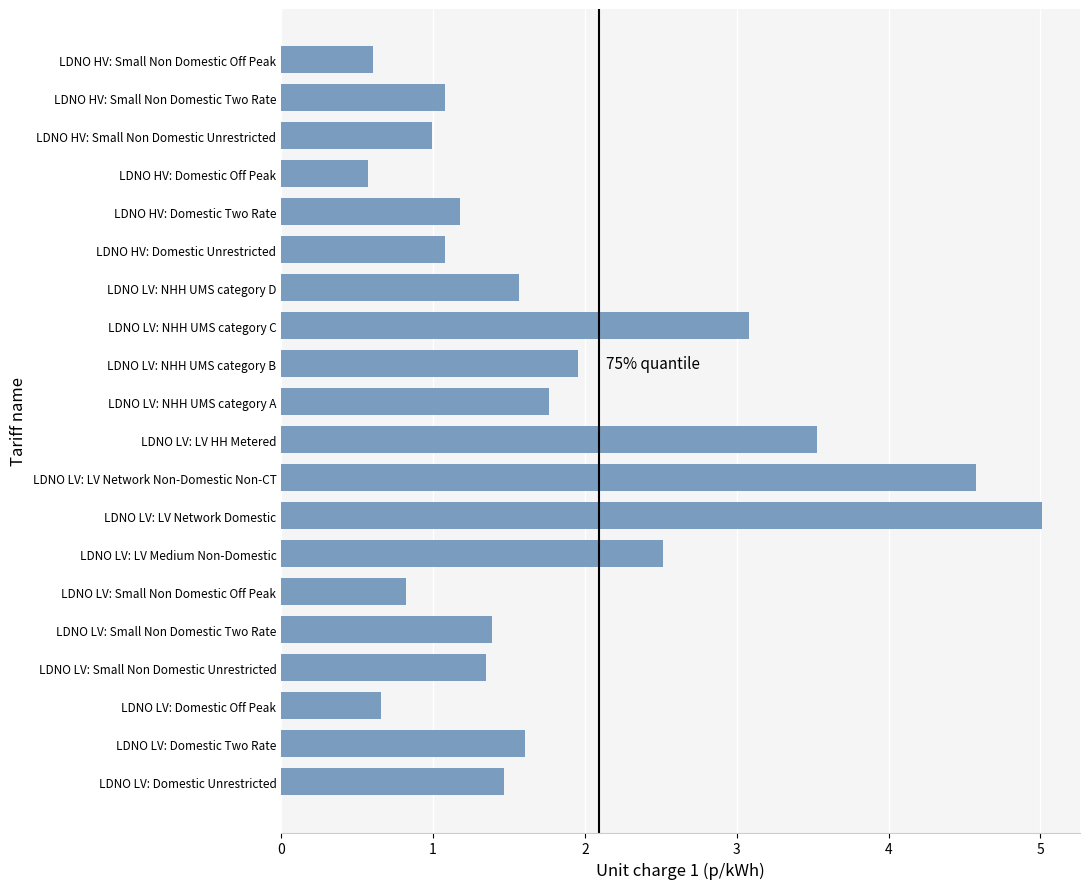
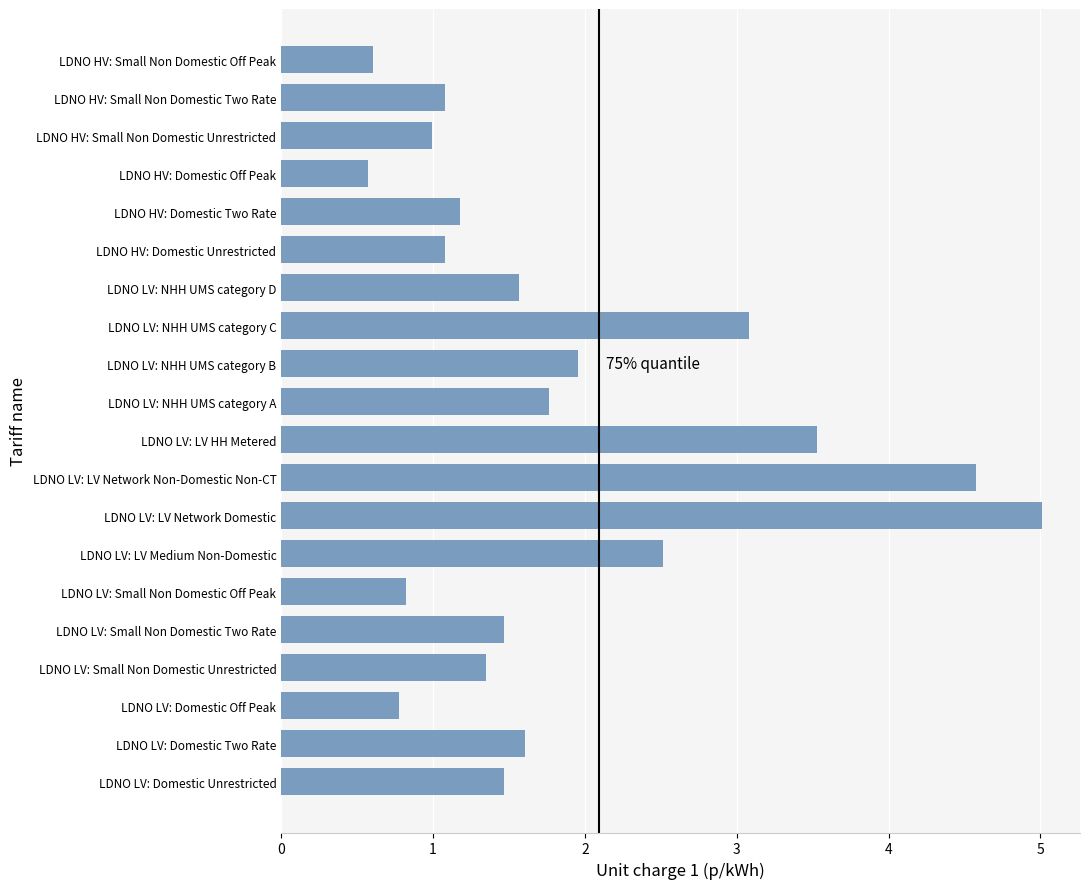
  {
    "LDNO HV: Small Non Domestic Off Peak": 0.60,
    "LDNO HV: Small Non Domestic Two Rate": 1.08,
    "LDNO HV: Small Non Domestic Unrestricted": 0.99,
    "LDNO HV: Domestic Off Peak": 0.57,
    "LDNO HV: Domestic Two Rate": 1.18,
    "LDNO HV: Domestic Unrestricted": 1.08,
    "LDNO LV: NHH UMS category D": 1.57,
    "LDNO LV: NHH UMS category C": 3.08,
    "LDNO LV: NHH UMS category B": 1.95,
    "LDNO LV: NHH UMS category A": 1.76,
    "LDNO LV: LV HH Metered": 3.53,
    "LDNO LV: LV Network Non-Domestic Non-CT": 4.58,
    "LDNO LV: LV Network Domestic": 5.01,
    "LDNO LV: LV Medium Non-Domestic": 2.51,
    "LDNO LV: Small Non Domestic Off Peak": 0.82,
-   "LDNO LV: Small Non Domestic Two Rate": 1.39,
+   "LDNO LV: Small Non Domestic Two Rate": 1.46,
    "LDNO LV: Small Non Domestic Unrestricted": 1.35,
-   "LDNO LV: Domestic Off Peak": 0.66,
+   "LDNO LV: Domestic Off Peak": 0.78,
    "LDNO LV: Domestic Two Rate": 1.61,
    "LDNO LV: Domestic Unrestricted": 1.47
  }
